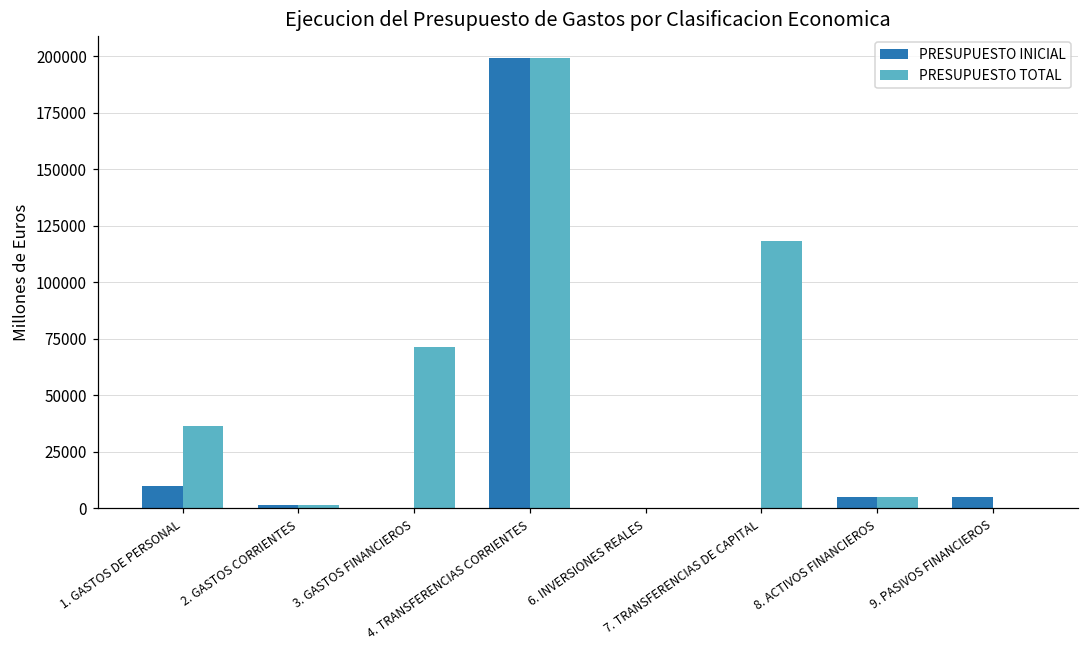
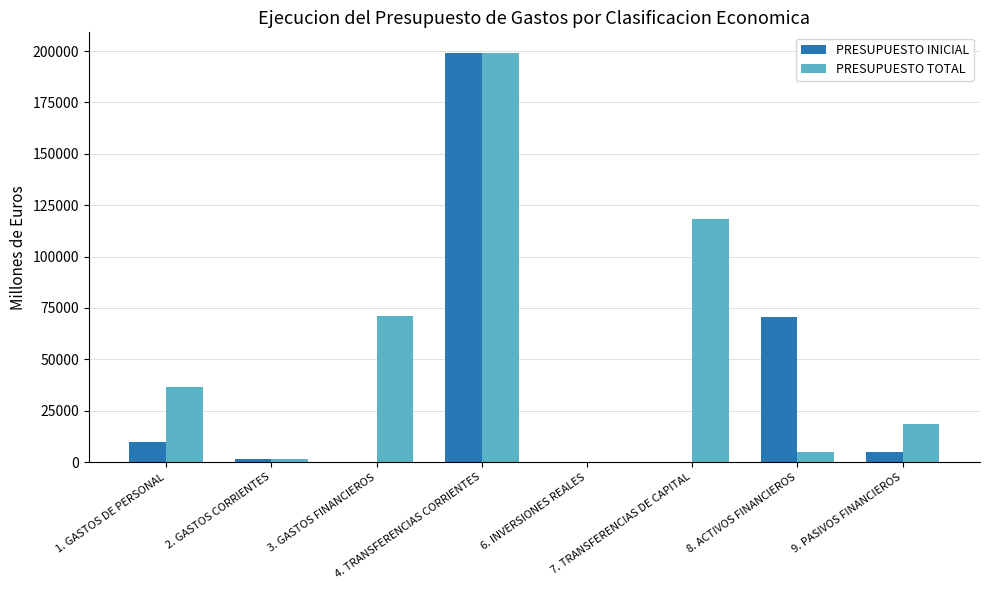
  {
    "PRESUPUESTO INICIAL": {
      "1. GASTOS DE PERSONAL": 10000,
      "2. GASTOS CORRIENTES": 2000,
      "4. TRANSFERENCIAS CORRIENTES": 199000,
-     "8. ACTIVOS FINANCIEROS": 5000,
+     "8. ACTIVOS FINANCIEROS": 70000,
      "9. PASIVOS FINANCIEROS": 5000
    },
    "PRESUPUESTO TOTAL": {
      "1. GASTOS DE PERSONAL": 36000,
      "2. GASTOS CORRIENTES": 2000,
      "3. GASTOS FINANCIEROS": 71000,
      "4. TRANSFERENCIAS CORRIENTES": 199000,
      "7. TRANSFERENCIAS DE CAPITAL": 118000,
      "8. ACTIVOS FINANCIEROS": 5000,
-     "9. PASIVOS FINANCIEROS": 0
+     "9. PASIVOS FINANCIEROS": 19000
    }
  }
